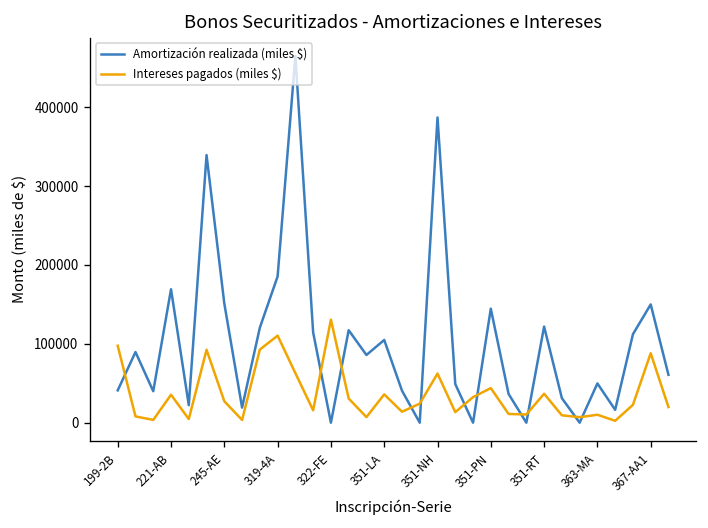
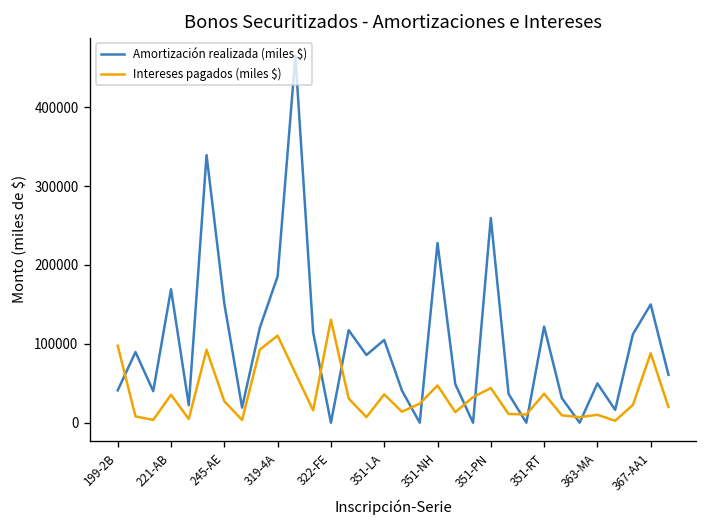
  {
    "Amortización realizada (miles $)": {
      "199-2B": 40000,
      "221-AB": 170000,
      "245-AE": 150000,
      "319-4A": 190000,
      "322-FE": 0,
      "351-LA": 100000,
-     "351-NH": 390000,
-     "351-PN": 140000,
+     "351-NH": 230000,
+     "351-PN": 260000,
      "351-RT": 120000,
      "363-MA": 50000,
      "367-AA1": 150000
    },
    "Intereses pagados (miles $)": {
      "199-2B": 100000,
      "221-AB": 40000,
      "245-AE": 30000,
      "319-4A": 110000,
      "322-FE": 130000,
      "351-LA": 40000,
-     "351-NH": 60000,
+     "351-NH": 50000,
      "351-PN": 40000,
      "351-RT": 40000,
      "363-MA": 10000,
      "367-AA1": 90000
    }
  }
